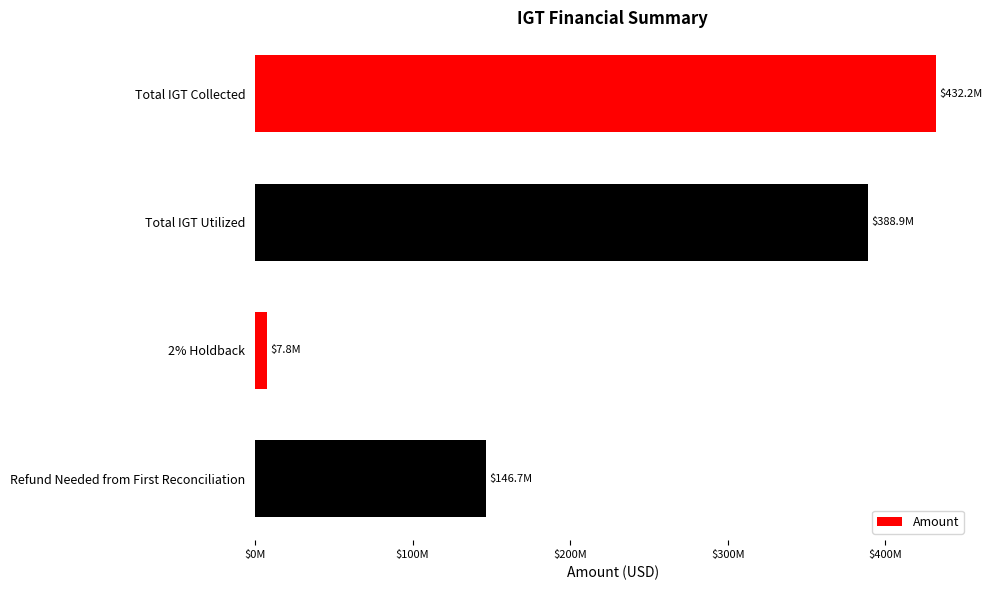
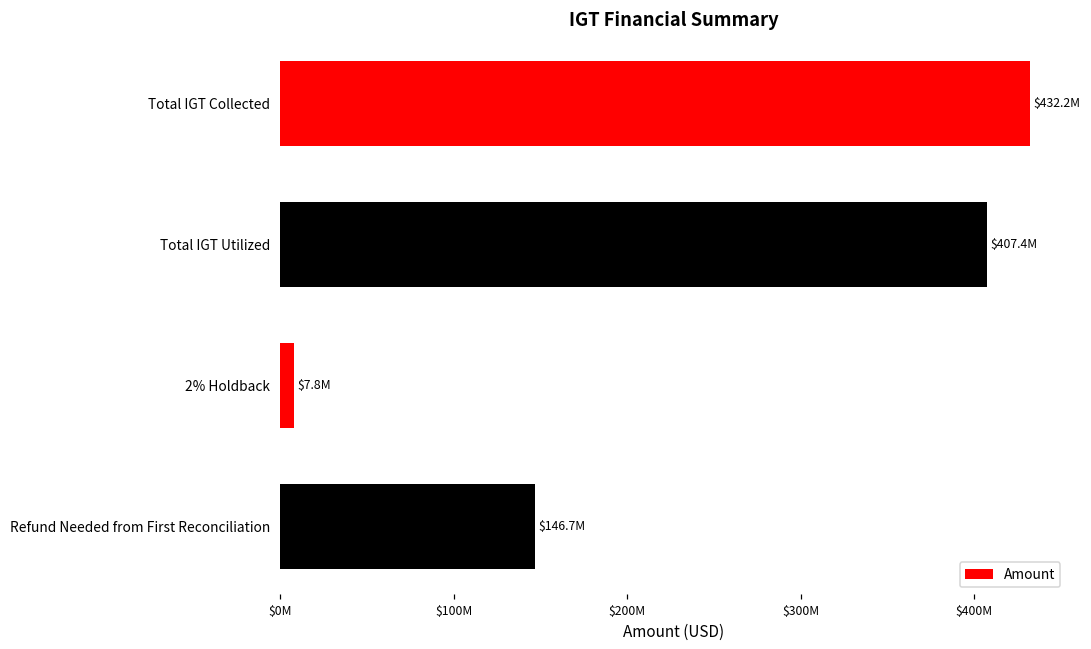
  {
    "Total IGT Collected": "$432.2M",
-   "Total IGT Utilized": "$388.9M",
+   "Total IGT Utilized": "$407.4M",
    "2% Holdback": "$7.8M",
    "Refund Needed from First Reconciliation": "$146.7M"
  }
